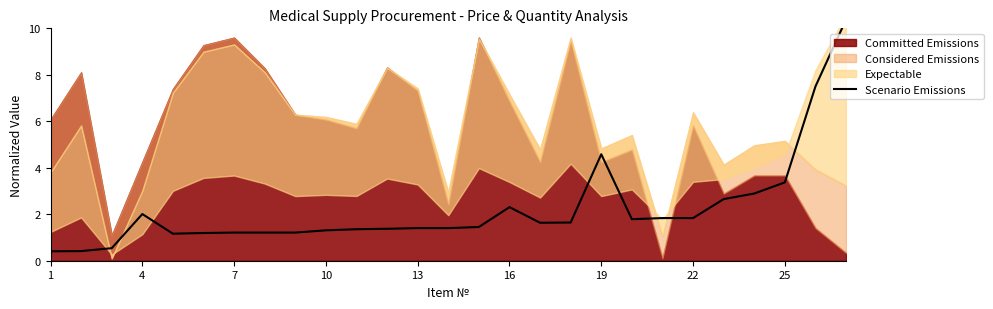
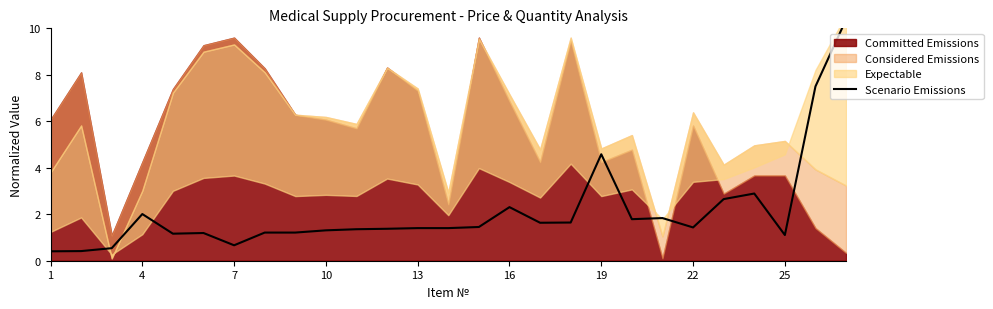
  {
    "Scenario Emissions": {
      "1": 0.4,
      "4": 2.0,
-     "7": 1.2,
+     "7": 0.7,
      "10": 1.3,
      "13": 1.4,
      "16": 2.3,
      "19": 4.6,
-     "22": 1.8,
-     "25": 3.4
+     "22": 1.4,
+     "25": 1.1
    },
    "Committed Emissions": {
      "10": 6.1,
      "16": 6.9,
      "19": 4.2,
      "22": 5.8,
      "25": 3.7
    }
  }
